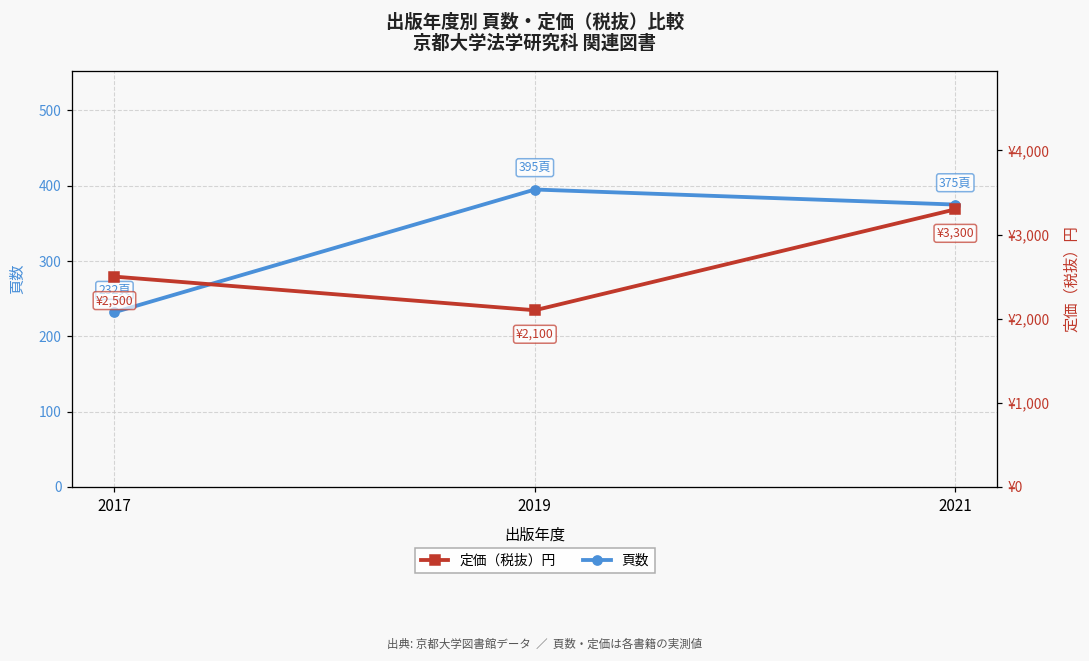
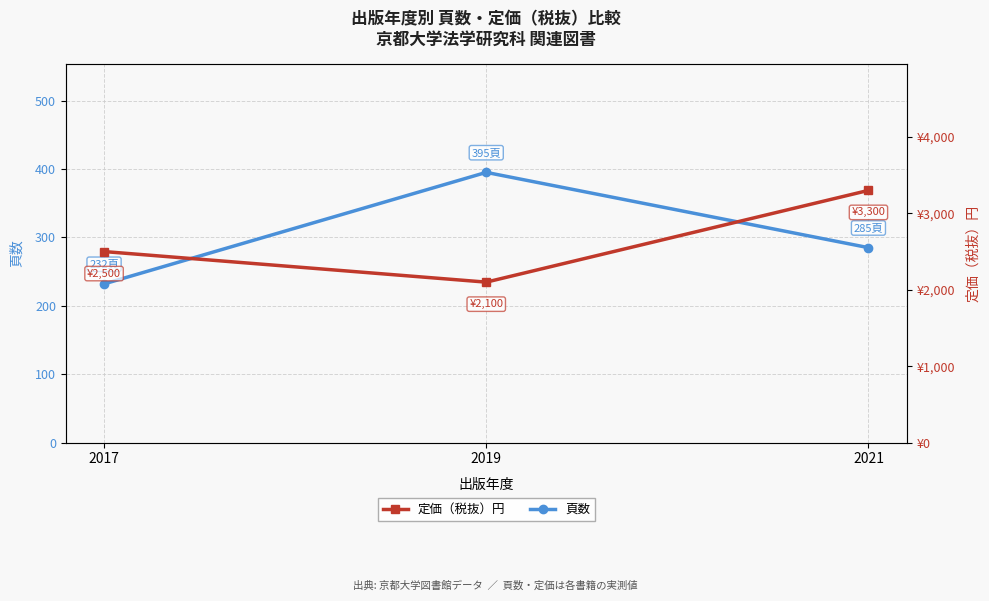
  {
    "頁数": {
-     "2021": "375頁"
+     "2021": "285頁"
    }
  }
